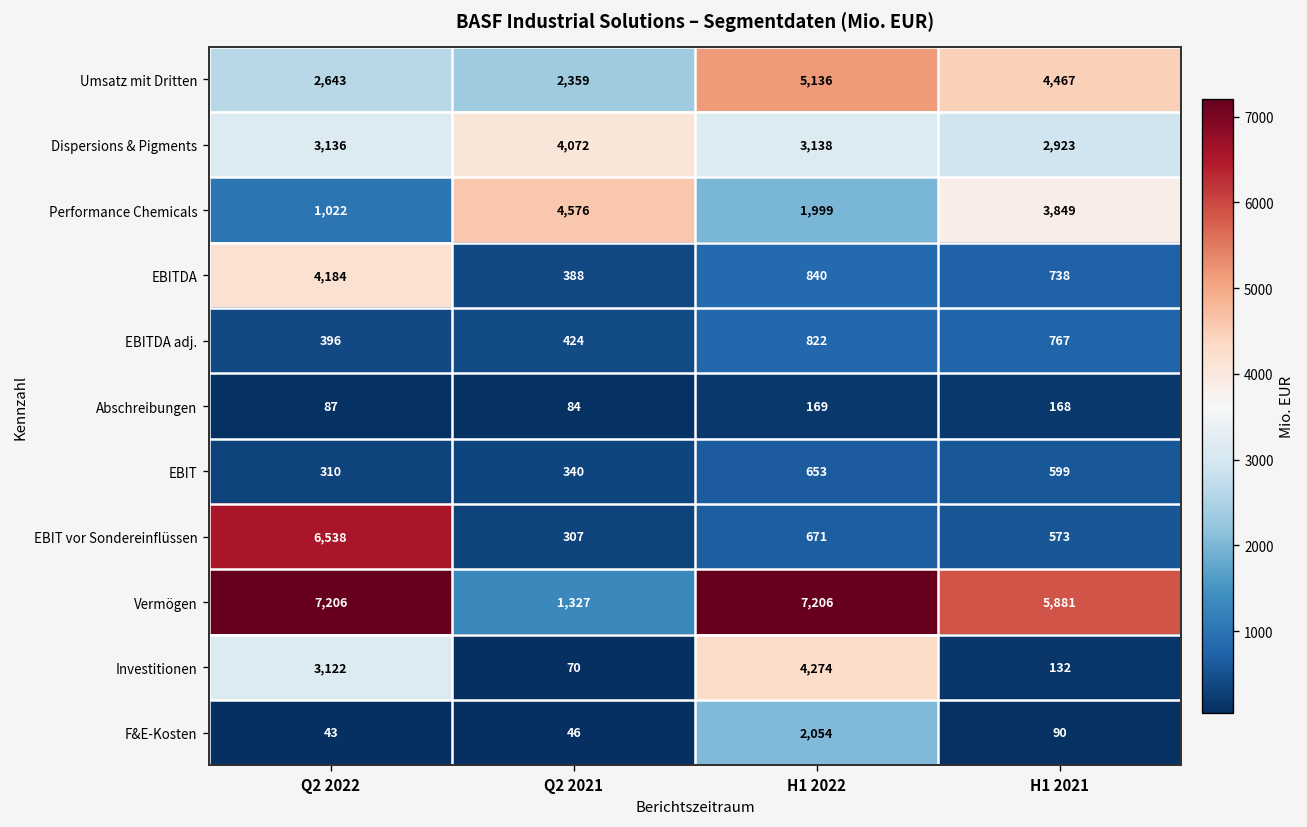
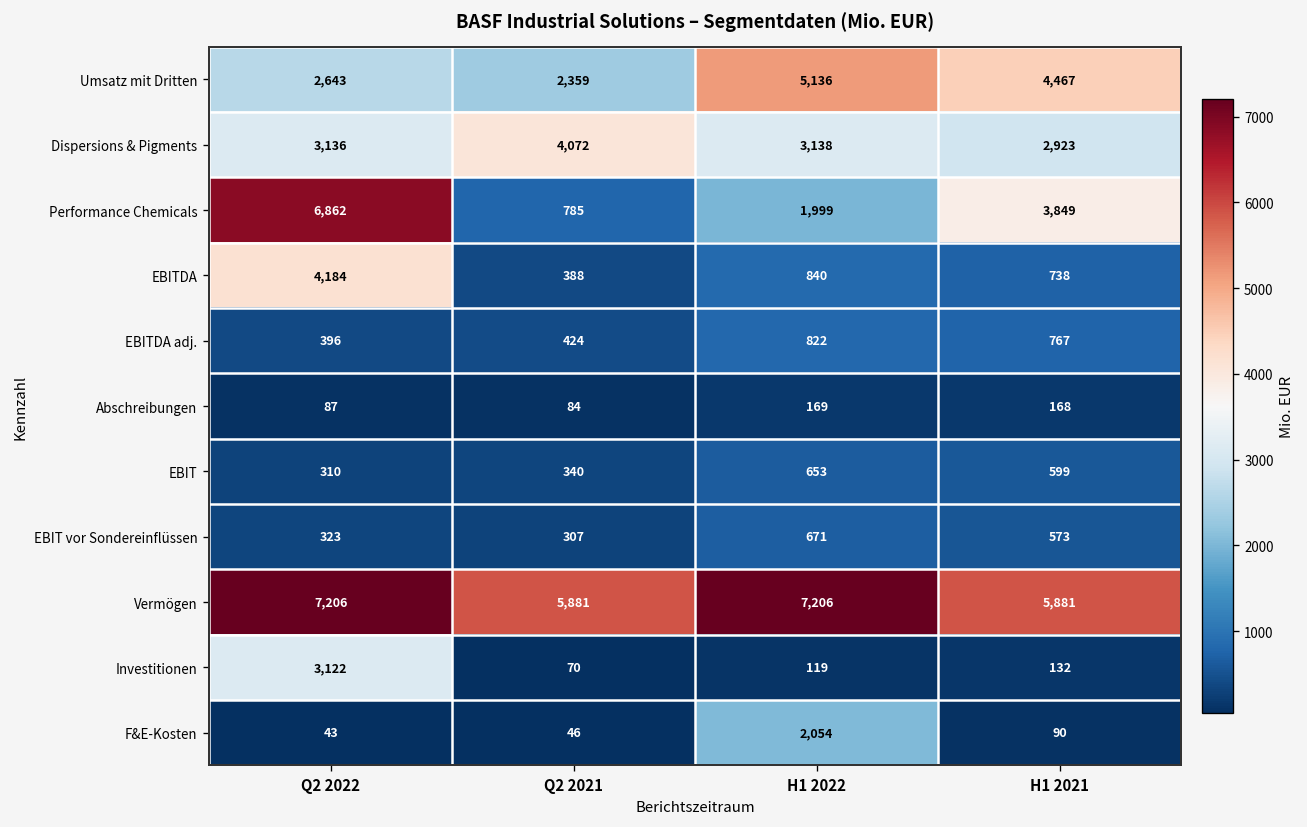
  {
    "Umsatz mit Dritten": {
      "Q2 2022": "2,643",
      "Q2 2021": "2,359",
      "H1 2022": "5,136",
      "H1 2021": "4,467"
    },
    "Dispersions & Pigments": {
      "Q2 2022": "3,136",
      "Q2 2021": "4,072",
      "H1 2022": "3,138",
      "H1 2021": "2,923"
    },
    "Performance Chemicals": {
-     "Q2 2022": "1,022",
-     "Q2 2021": "4,576",
+     "Q2 2022": "6,862",
+     "Q2 2021": "785",
      "H1 2022": "1,999",
      "H1 2021": "3,849"
    },
    "EBITDA": {
      "Q2 2022": "4,184",
      "Q2 2021": "388",
      "H1 2022": "840",
      "H1 2021": "738"
    },
    "EBITDA adj.": {
      "Q2 2022": "396",
      "Q2 2021": "424",
      "H1 2022": "822",
      "H1 2021": "767"
    },
    "Abschreibungen": {
      "Q2 2022": "87",
      "Q2 2021": "84",
      "H1 2022": "169",
      "H1 2021": "168"
    },
    "EBIT": {
      "Q2 2022": "310",
      "Q2 2021": "340",
      "H1 2022": "653",
      "H1 2021": "599"
    },
    "EBIT vor Sondereinflüssen": {
-     "Q2 2022": "6,538",
+     "Q2 2022": "323",
      "Q2 2021": "307",
      "H1 2022": "671",
      "H1 2021": "573"
    },
    "Vermögen": {
      "Q2 2022": "7,206",
-     "Q2 2021": "1,327",
+     "Q2 2021": "5,881",
      "H1 2022": "7,206",
      "H1 2021": "5,881"
    },
    "Investitionen": {
      "Q2 2022": "3,122",
      "Q2 2021": "70",
-     "H1 2022": "4,274",
+     "H1 2022": "119",
      "H1 2021": "132"
    },
    "F&E-Kosten": {
      "Q2 2022": "43",
      "Q2 2021": "46",
      "H1 2022": "2,054",
      "H1 2021": "90"
    }
  }
